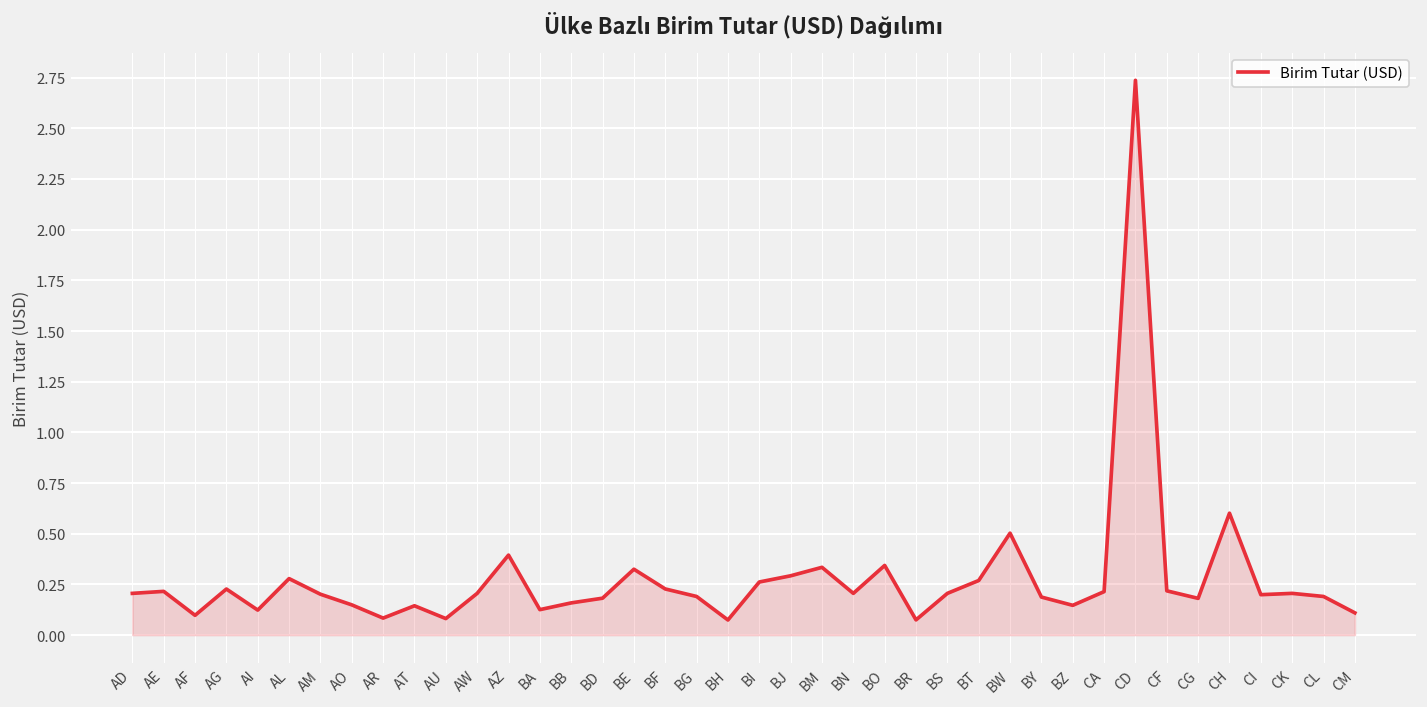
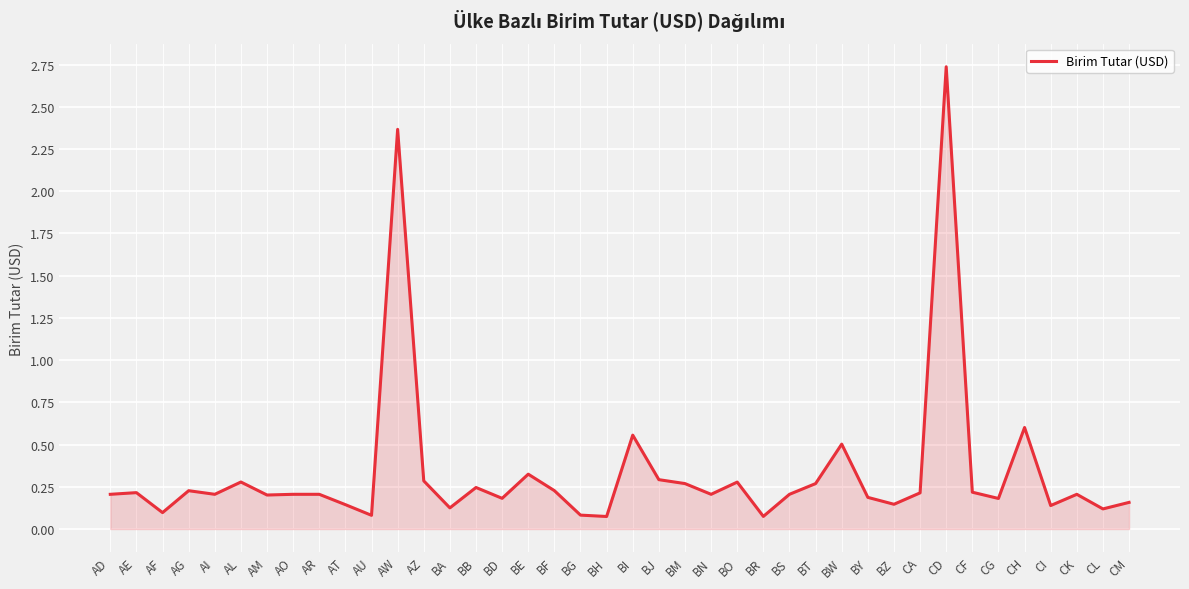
  {
    "AD": 0.21,
    "AE": 0.22,
    "AF": 0.10,
    "AG": 0.23,
-   "AI": 0.12,
+   "AI": 0.21,
    "AL": 0.28,
    "AM": 0.20,
-   "AO": 0.15,
-   "AR": 0.08,
+   "AO": 0.21,
+   "AR": 0.21,
    "AT": 0.14,
    "AU": 0.08,
-   "AW": 0.21,
-   "AZ": 0.39,
+   "AW": 2.37,
+   "AZ": 0.29,
    "BA": 0.13,
-   "BB": 0.16,
+   "BB": 0.25,
    "BD": 0.18,
    "BE": 0.32,
    "BF": 0.23,
-   "BG": 0.19,
+   "BG": 0.08,
    "BH": 0.07,
-   "BI": 0.26,
+   "BI": 0.56,
    "BJ": 0.29,
-   "BM": 0.33,
+   "BM": 0.27,
    "BN": 0.21,
-   "BO": 0.34,
+   "BO": 0.28,
    "BR": 0.07,
    "BS": 0.21,
    "BT": 0.27,
    "BW": 0.50,
    "BY": 0.19,
    "BZ": 0.15,
    "CA": 0.21,
    "CD": 2.74,
    "CF": 0.22,
    "CG": 0.18,
    "CH": 0.60,
-   "CI": 0.20,
+   "CI": 0.14,
    "CK": 0.21,
-   "CL": 0.19,
-   "CM": 0.11
+   "CL": 0.12,
+   "CM": 0.16
  }
